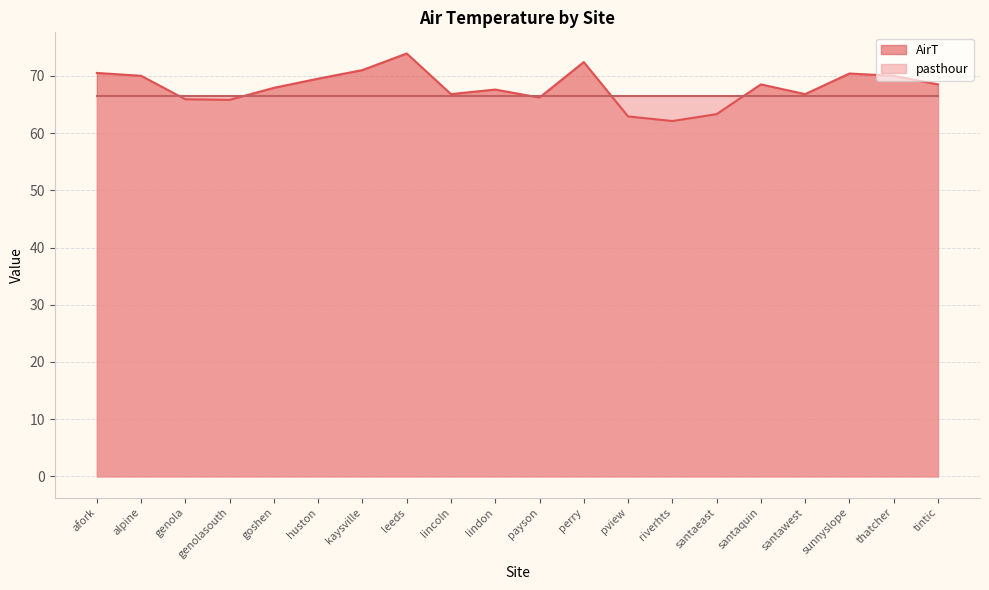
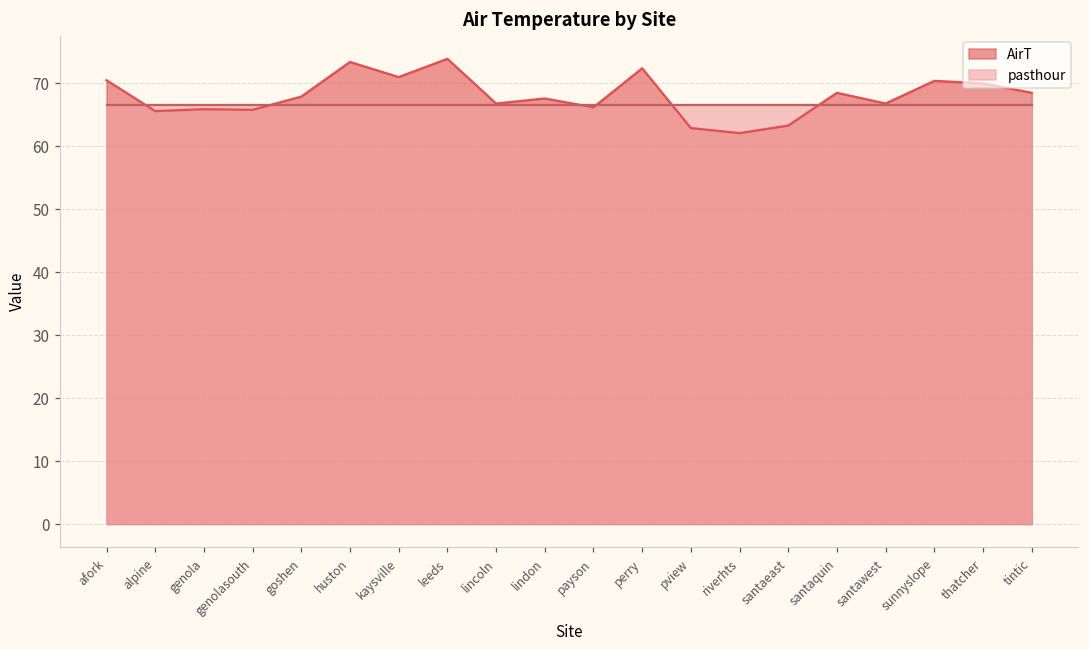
  {
    "AirT": {
      "afork": 71,
-     "alpine": 70,
+     "alpine": 66,
      "genola": 66,
      "genolasouth": 66,
      "goshen": 68,
-     "huston": 70,
+     "huston": 73,
      "kaysville": 71,
      "leeds": 74,
      "lindon": 68,
      "perry": 72,
      "pview": 63,
      "riverhts": 62,
      "santaeast": 63,
      "santaquin": 69,
      "sunnyslope": 70,
      "tintic": 69
    },
    "pasthour": {
      "afork": 67,
      "alpine": 67,
      "genola": 67,
      "genolasouth": 67,
      "goshen": 67,
      "huston": 67,
      "kaysville": 67,
      "leeds": 67,
      "lindon": 67,
      "perry": 67,
      "pview": 67,
      "riverhts": 67,
      "santaeast": 67,
      "santaquin": 67,
      "sunnyslope": 67,
      "thatcher": 67,
      "tintic": 67
    }
  }
